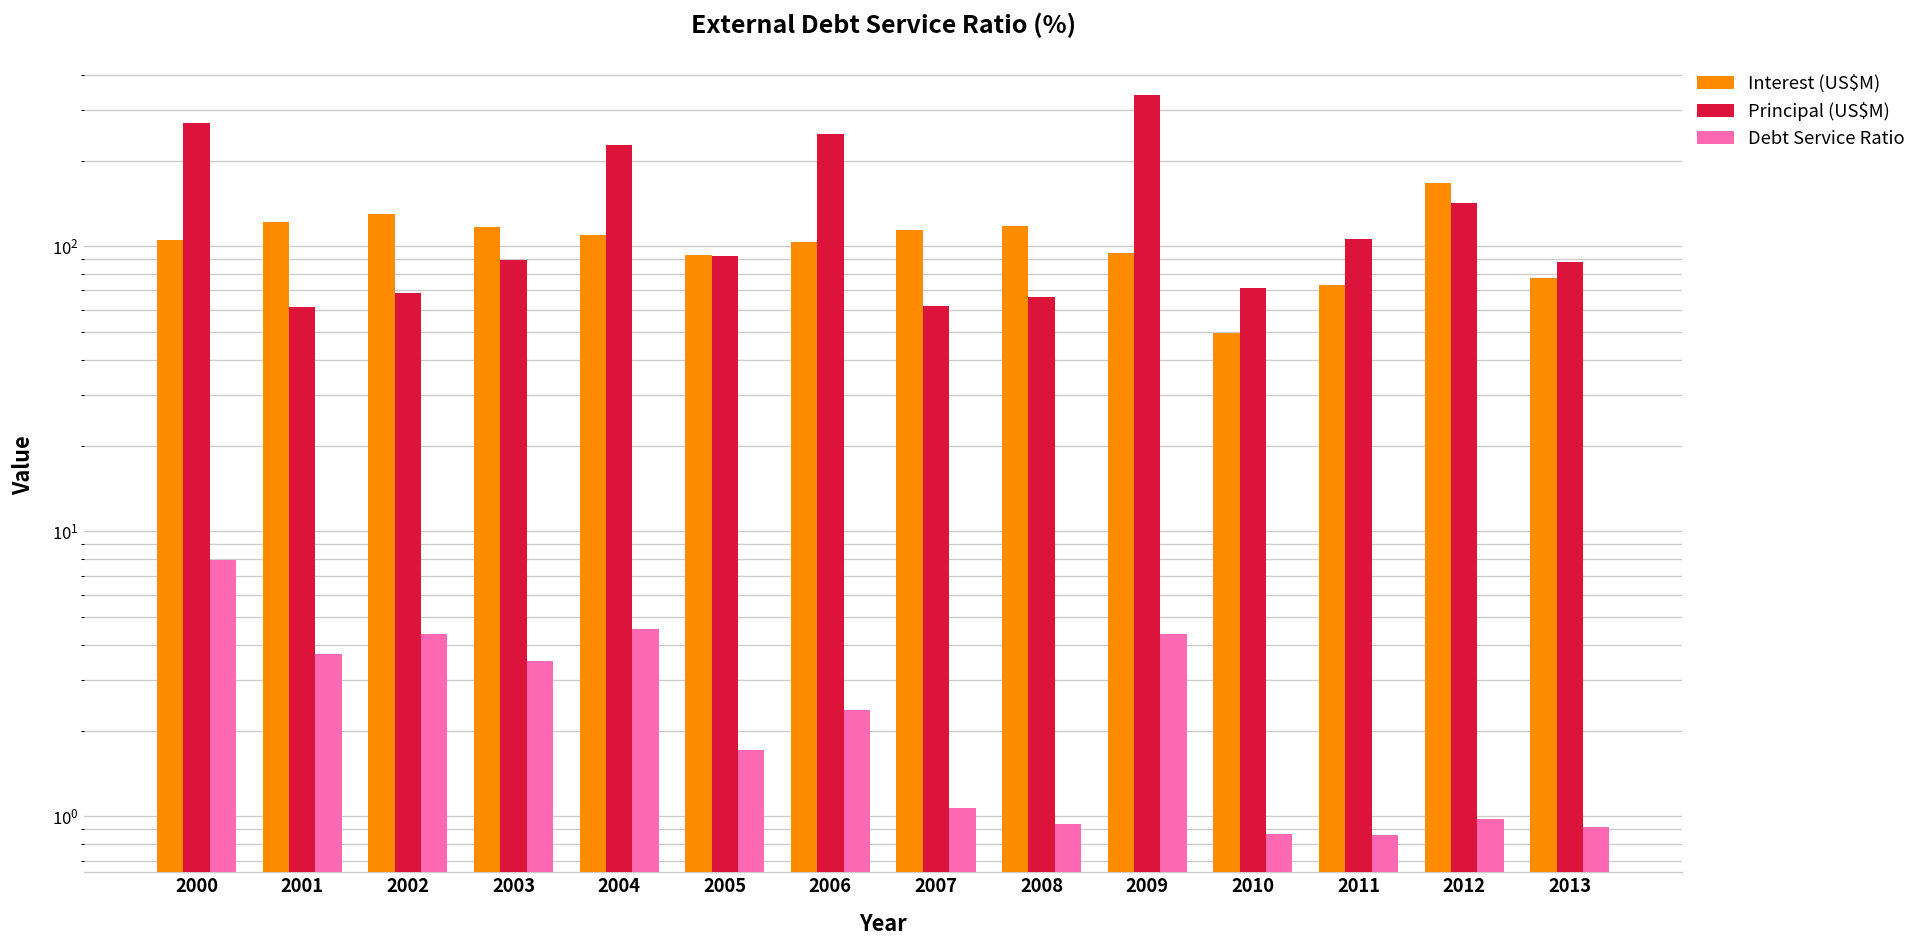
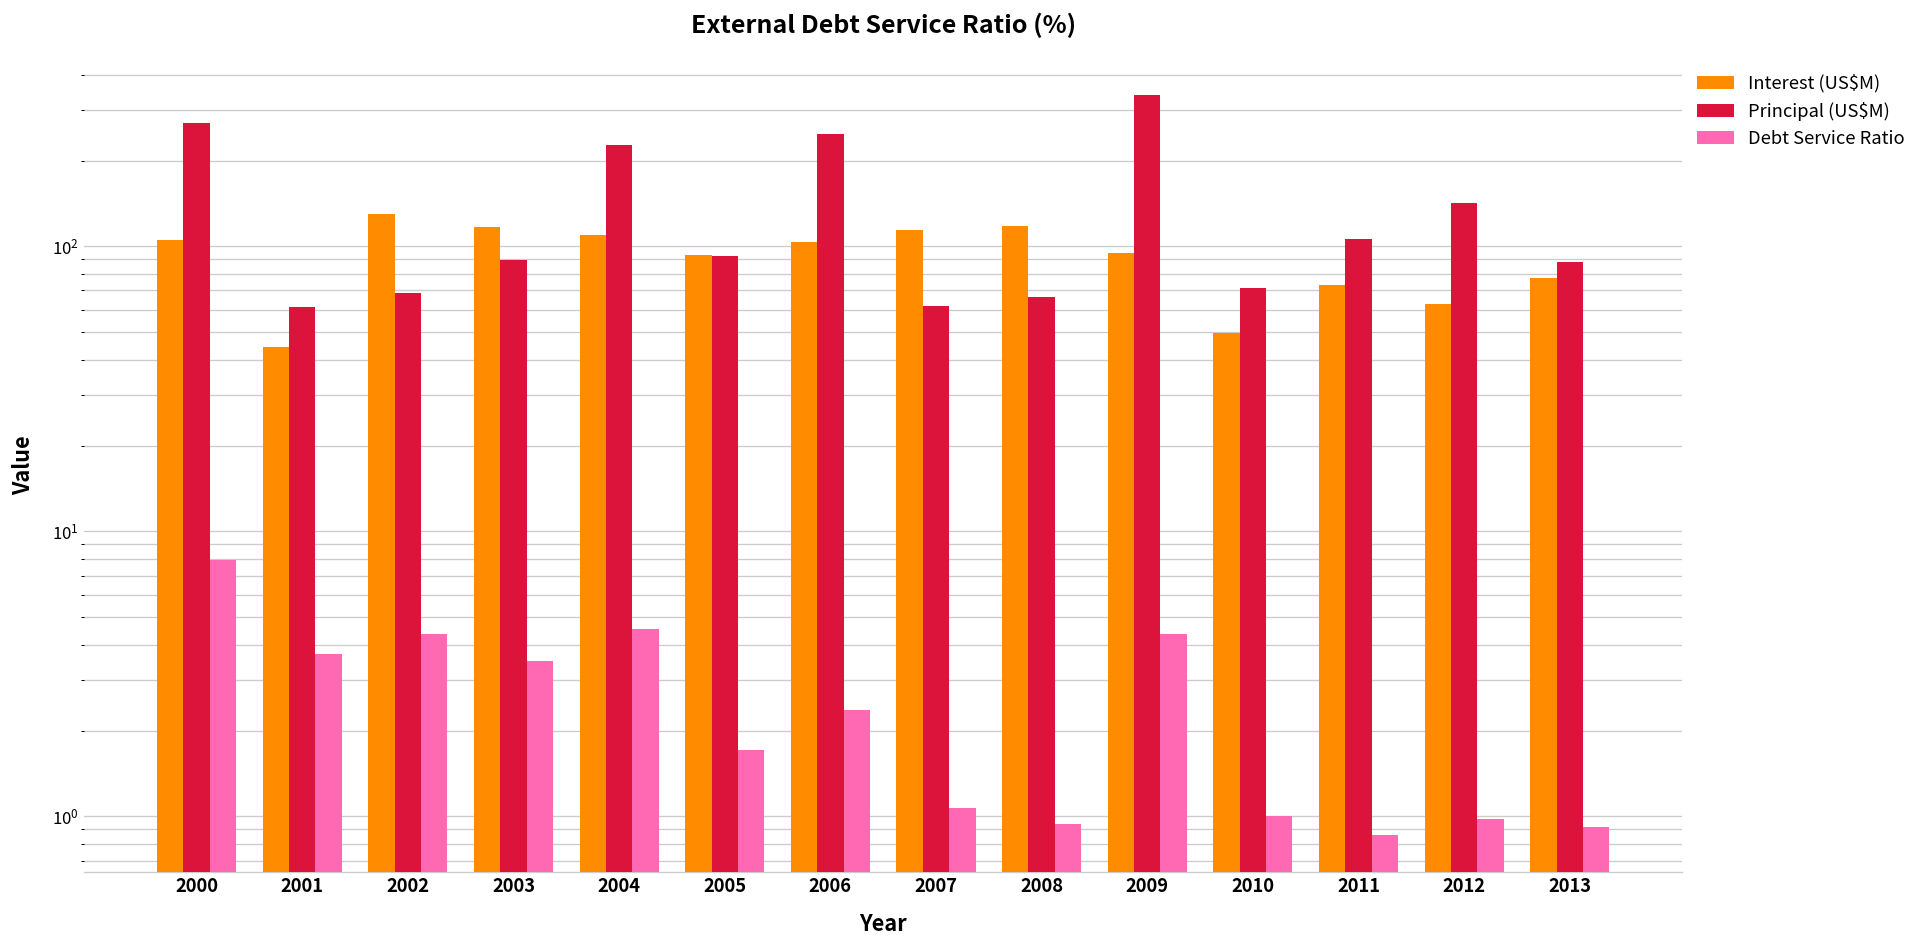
  {
    "Interest (US$M)": {
      "2000": 110,
-     "2001": 120,
+     "2001": 44,
      "2002": 130,
      "2003": 120,
      "2004": 110,
      "2005": 94,
      "2006": 100,
      "2007": 110,
      "2008": 120,
      "2009": 95,
      "2010": 50,
      "2011": 73,
-     "2012": 170,
+     "2012": 63,
      "2013": 78
    },
    "Principal (US$M)": {
      "2000": 270,
      "2001": 61,
      "2002": 69,
      "2003": 90,
      "2004": 230,
      "2005": 92,
      "2006": 250,
      "2007": 62,
      "2008": 66,
      "2009": 340,
      "2010": 72,
      "2011": 110,
      "2012": 140,
      "2013": 88
    },
    "Debt Service Ratio": {
      "2000": 7.9,
      "2001": 3.7,
      "2002": 4.4,
      "2003": 3.5,
      "2004": 4.5,
      "2005": 1.7,
      "2006": 2.4,
      "2007": 1.1,
      "2008": 0.94,
      "2009": 4.4,
-     "2010": 0.87,
+     "2010": 1.00,
      "2011": 0.86,
      "2012": 0.98,
      "2013": 0.92
    }
  }
